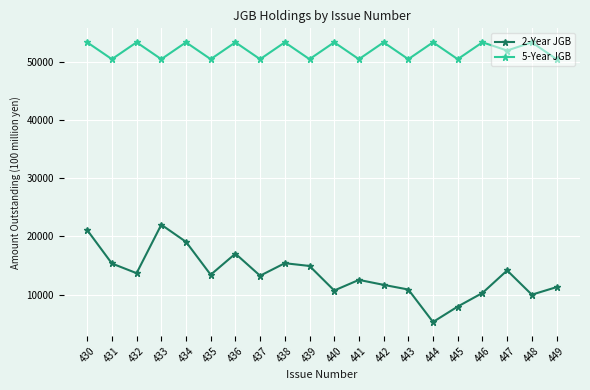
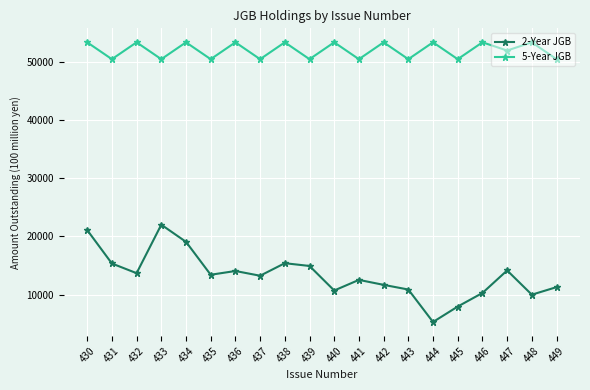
  {
    "2-Year JGB": {
      "430": 21000,
      "431": 15000,
      "432": 14000,
      "433": 22000,
      "434": 19000,
      "435": 13000,
-     "436": 17000,
+     "436": 14000,
      "437": 13000,
      "438": 15000,
      "439": 15000,
      "440": 11000,
      "441": 13000,
      "442": 12000,
      "443": 11000,
      "444": 5000,
      "445": 8000,
      "446": 10000,
      "447": 14000,
      "448": 10000,
      "449": 11000
    },
    "5-Year JGB": {
      "430": 53000,
      "431": 50000,
      "432": 53000,
      "433": 50000,
      "434": 53000,
      "435": 50000,
      "436": 53000,
      "437": 50000,
      "438": 53000,
      "439": 50000,
      "440": 53000,
      "441": 50000,
      "442": 53000,
      "443": 50000,
      "444": 53000,
      "445": 50000,
      "446": 53000
    }
  }
